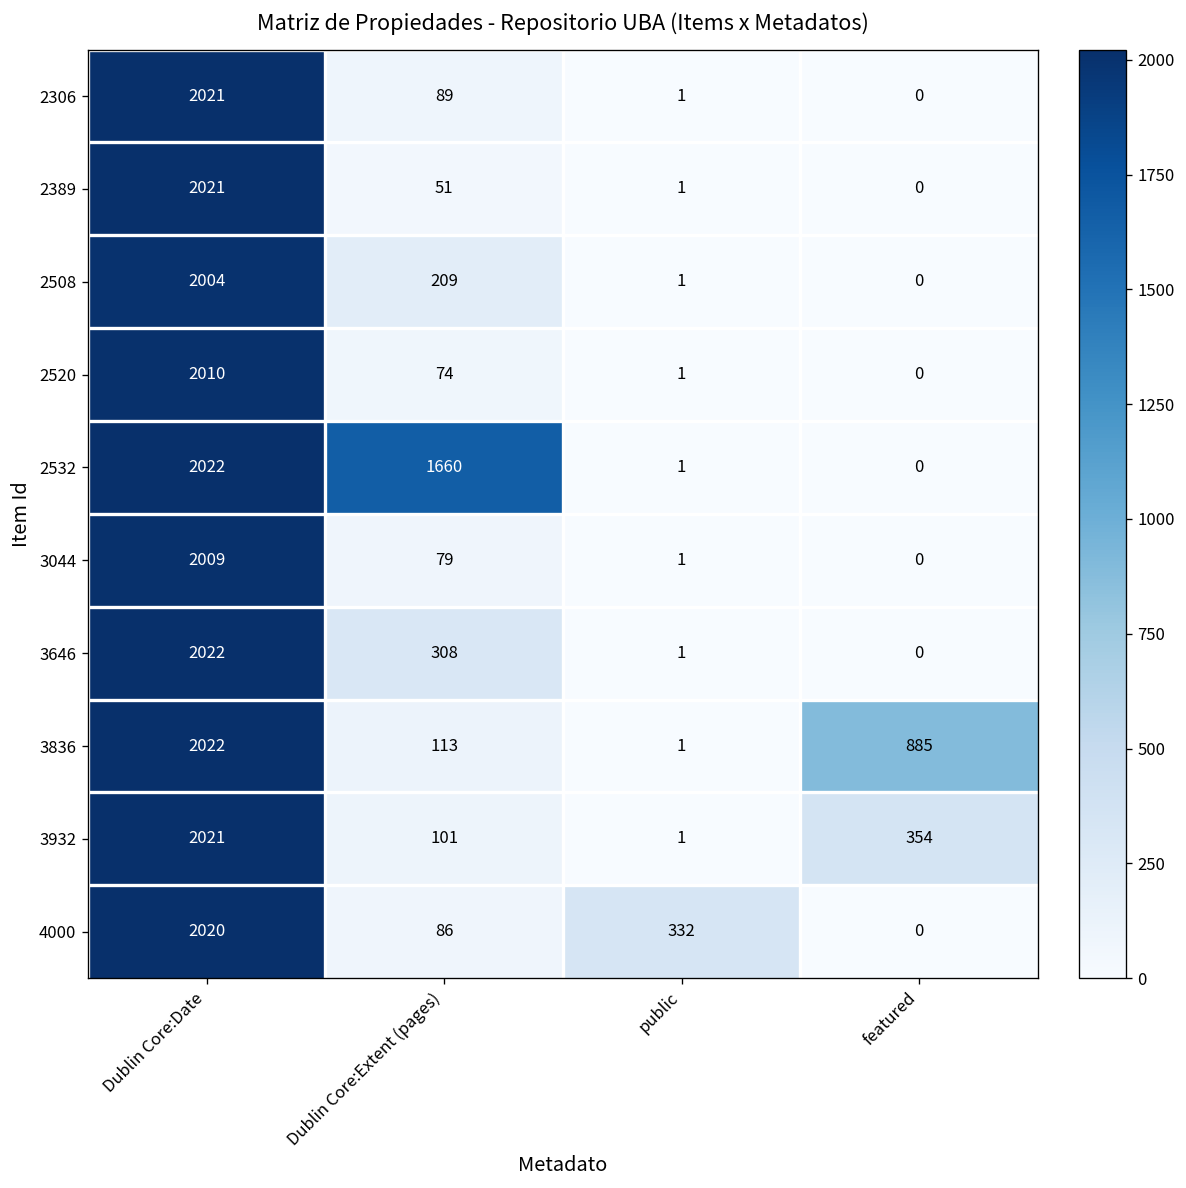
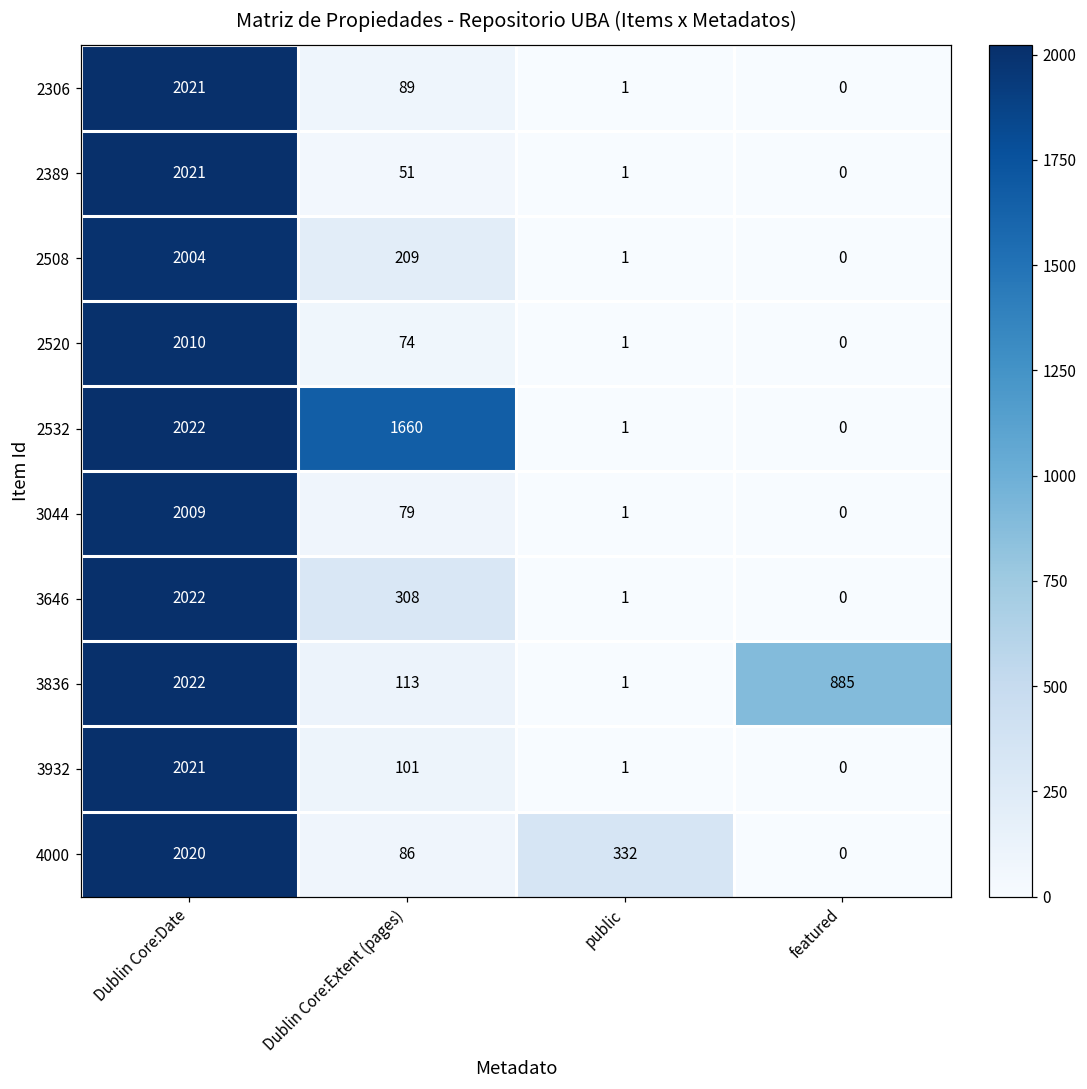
  {
    "2306": {
      "Dublin Core:Date": 2021,
      "Dublin Core:Extent (pages)": 89,
      "public": 1,
      "featured": 0
    },
    "2389": {
      "Dublin Core:Date": 2021,
      "Dublin Core:Extent (pages)": 51,
      "public": 1,
      "featured": 0
    },
    "2508": {
      "Dublin Core:Date": 2004,
      "Dublin Core:Extent (pages)": 209,
      "public": 1,
      "featured": 0
    },
    "2520": {
      "Dublin Core:Date": 2010,
      "Dublin Core:Extent (pages)": 74,
      "public": 1,
      "featured": 0
    },
    "2532": {
      "Dublin Core:Date": 2022,
      "Dublin Core:Extent (pages)": 1660,
      "public": 1,
      "featured": 0
    },
    "3044": {
      "Dublin Core:Date": 2009,
      "Dublin Core:Extent (pages)": 79,
      "public": 1,
      "featured": 0
    },
    "3646": {
      "Dublin Core:Date": 2022,
      "Dublin Core:Extent (pages)": 308,
      "public": 1,
      "featured": 0
    },
    "3836": {
      "Dublin Core:Date": 2022,
      "Dublin Core:Extent (pages)": 113,
      "public": 1,
      "featured": 885
    },
    "3932": {
      "Dublin Core:Date": 2021,
      "Dublin Core:Extent (pages)": 101,
      "public": 1,
-     "featured": 354
+     "featured": 0
    },
    "4000": {
      "Dublin Core:Date": 2020,
      "Dublin Core:Extent (pages)": 86,
      "public": 332,
      "featured": 0
    }
  }
